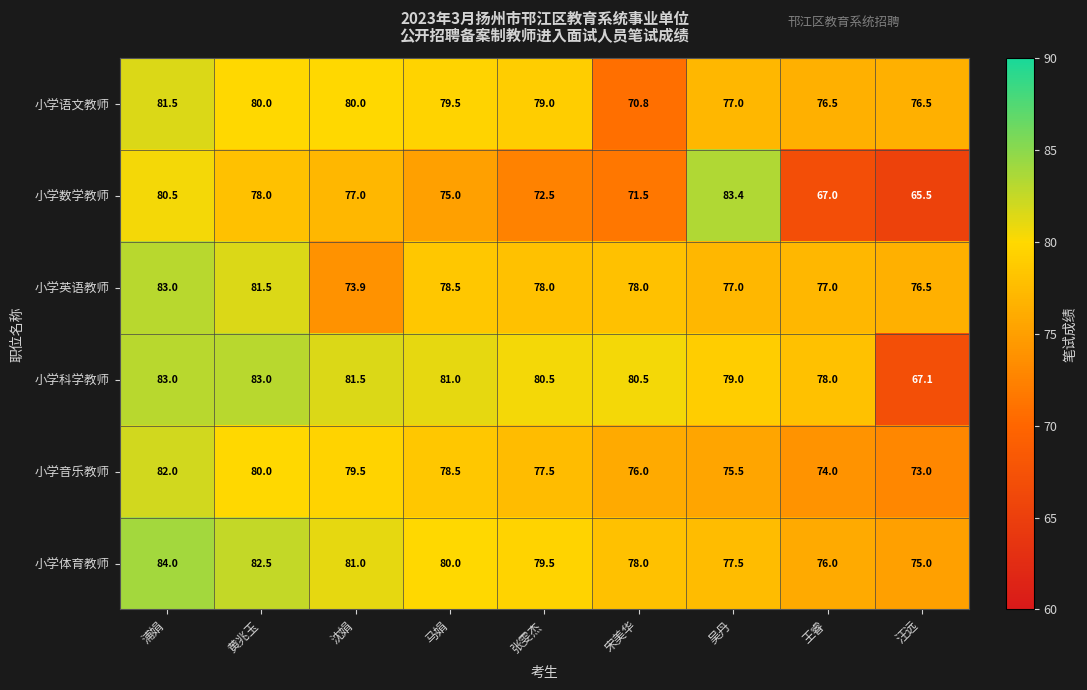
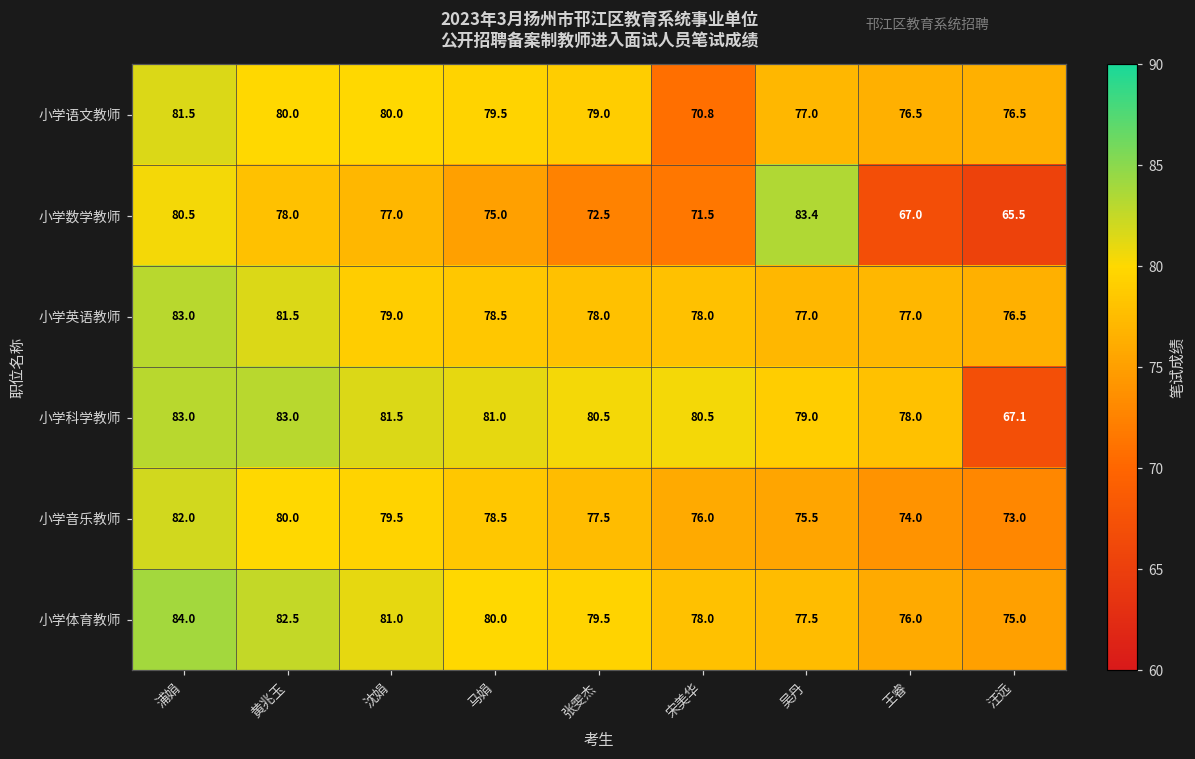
  {
    "小学语文教师": {
      "浦娟": 81.5,
      "黄兆玉": 80.0,
      "沈娟": 80.0,
      "马娟": 79.5,
      "张雯杰": 79.0,
      "宋美华": 70.8,
      "吴丹": 77.0,
      "王睿": 76.5,
      "汪远": 76.5
    },
    "小学数学教师": {
      "浦娟": 80.5,
      "黄兆玉": 78.0,
      "沈娟": 77.0,
      "马娟": 75.0,
      "张雯杰": 72.5,
      "宋美华": 71.5,
      "吴丹": 83.4,
      "王睿": 67.0,
      "汪远": 65.5
    },
    "小学英语教师": {
      "浦娟": 83.0,
      "黄兆玉": 81.5,
-     "沈娟": 73.9,
+     "沈娟": 79.0,
      "马娟": 78.5,
      "张雯杰": 78.0,
      "宋美华": 78.0,
      "吴丹": 77.0,
      "王睿": 77.0,
      "汪远": 76.5
    },
    "小学科学教师": {
      "浦娟": 83.0,
      "黄兆玉": 83.0,
      "沈娟": 81.5,
      "马娟": 81.0,
      "张雯杰": 80.5,
      "宋美华": 80.5,
      "吴丹": 79.0,
      "王睿": 78.0,
      "汪远": 67.1
    },
    "小学音乐教师": {
      "浦娟": 82.0,
      "黄兆玉": 80.0,
      "沈娟": 79.5,
      "马娟": 78.5,
      "张雯杰": 77.5,
      "宋美华": 76.0,
      "吴丹": 75.5,
      "王睿": 74.0,
      "汪远": 73.0
    },
    "小学体育教师": {
      "浦娟": 84.0,
      "黄兆玉": 82.5,
      "沈娟": 81.0,
      "马娟": 80.0,
      "张雯杰": 79.5,
      "宋美华": 78.0,
      "吴丹": 77.5,
      "王睿": 76.0,
      "汪远": 75.0
    }
  }
